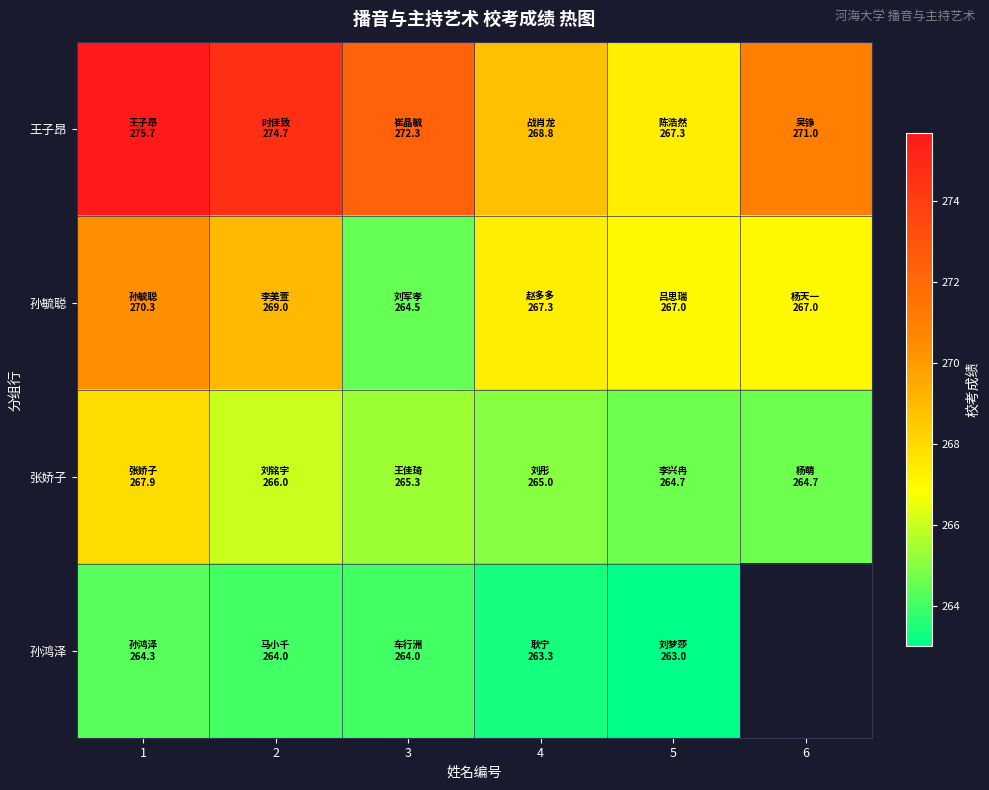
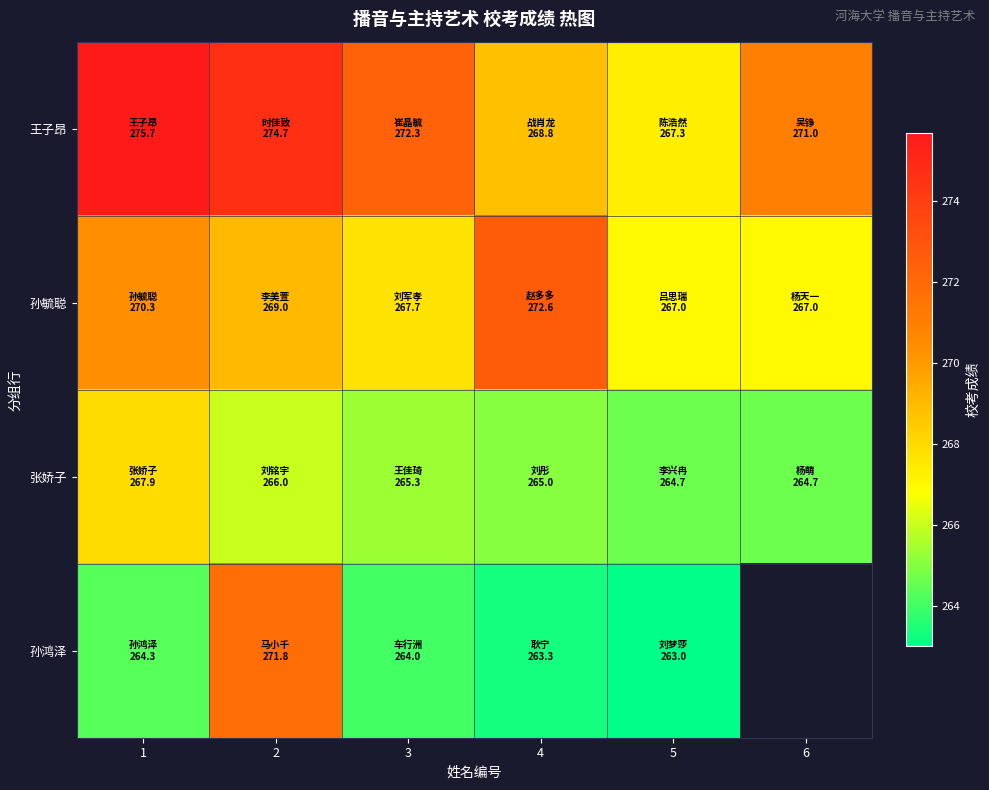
  {
    "王子昂": {
      "1": 275.7,
      "2": 274.7,
      "3": 272.3,
      "4": 268.8,
      "5": 267.3,
      "6": 271.0
    },
    "孙毓聪": {
      "1": 270.3,
      "2": 269.0,
-     "3": 264.5,
-     "4": 267.3,
+     "3": 267.7,
+     "4": 272.6,
      "5": 267.0,
      "6": 267.0
    },
    "张娇子": {
      "1": 267.9,
      "2": 266.0,
      "3": 265.3,
      "4": 265.0,
      "5": 264.7,
      "6": 264.7
    },
    "孙鸿泽": {
      "1": 264.3,
-     "2": 264.0,
+     "2": 271.8,
      "3": 264.0,
      "4": 263.3,
      "5": 263.0
    }
  }
